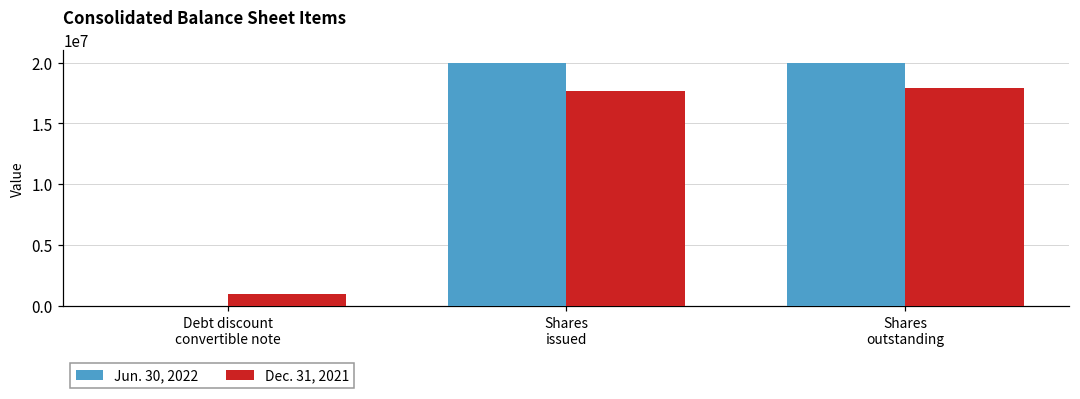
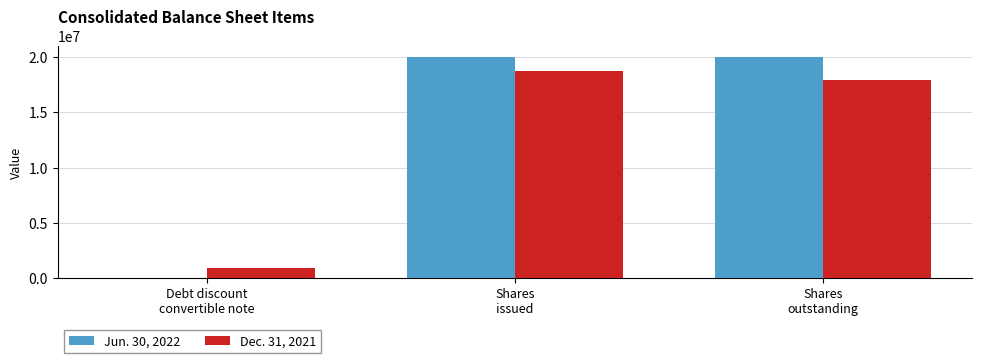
  {
    "Jun. 30, 2022": {
      "Debt discount convertible note": 0,
      "Shares issued": 20000000,
      "Shares outstanding": 20000000
    },
    "Dec. 31, 2021": {
      "Debt discount convertible note": 900000,
-     "Shares issued": 17700000,
+     "Shares issued": 18800000,
      "Shares outstanding": 17900000
    }
  }
